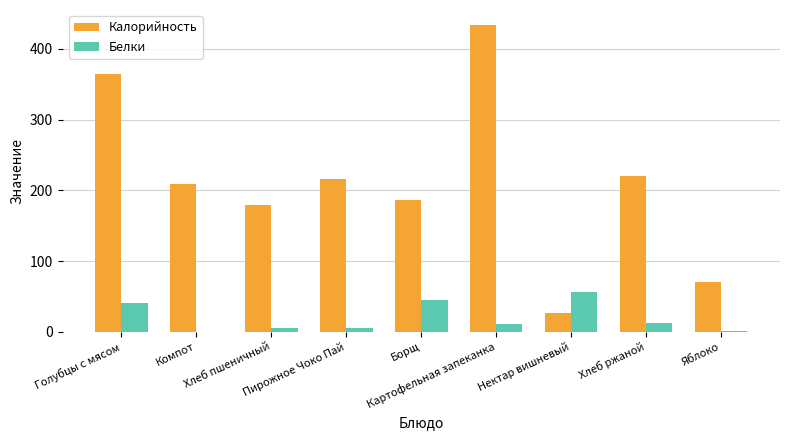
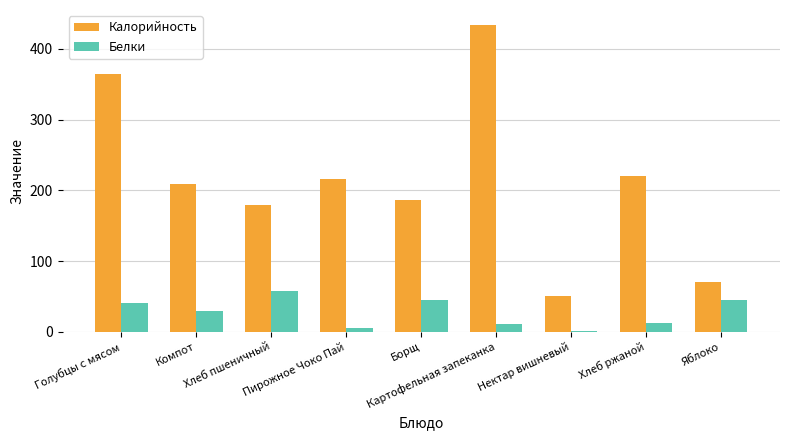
  {
    "Калорийность": {
      "Голубцы с мясом": 360,
      "Компот": 210,
      "Хлеб пшеничный": 180,
      "Пирожное Чоко Пай": 220,
      "Борщ": 190,
      "Картофельная запеканка": 430,
-     "Нектар вишневый": 30,
+     "Нектар вишневый": 50,
      "Хлеб ржаной": 220,
      "Яблоко": 70
    },
    "Белки": {
      "Голубцы с мясом": 40,
-     "Компот": 0,
-     "Хлеб пшеничный": 10,
+     "Компот": 30,
+     "Хлеб пшеничный": 60,
      "Пирожное Чоко Пай": 10,
      "Борщ": 40,
      "Картофельная запеканка": 10,
-     "Нектар вишневый": 60,
+     "Нектар вишневый": 0,
      "Хлеб ржаной": 10,
-     "Яблоко": 0
+     "Яблоко": 40
    }
  }
